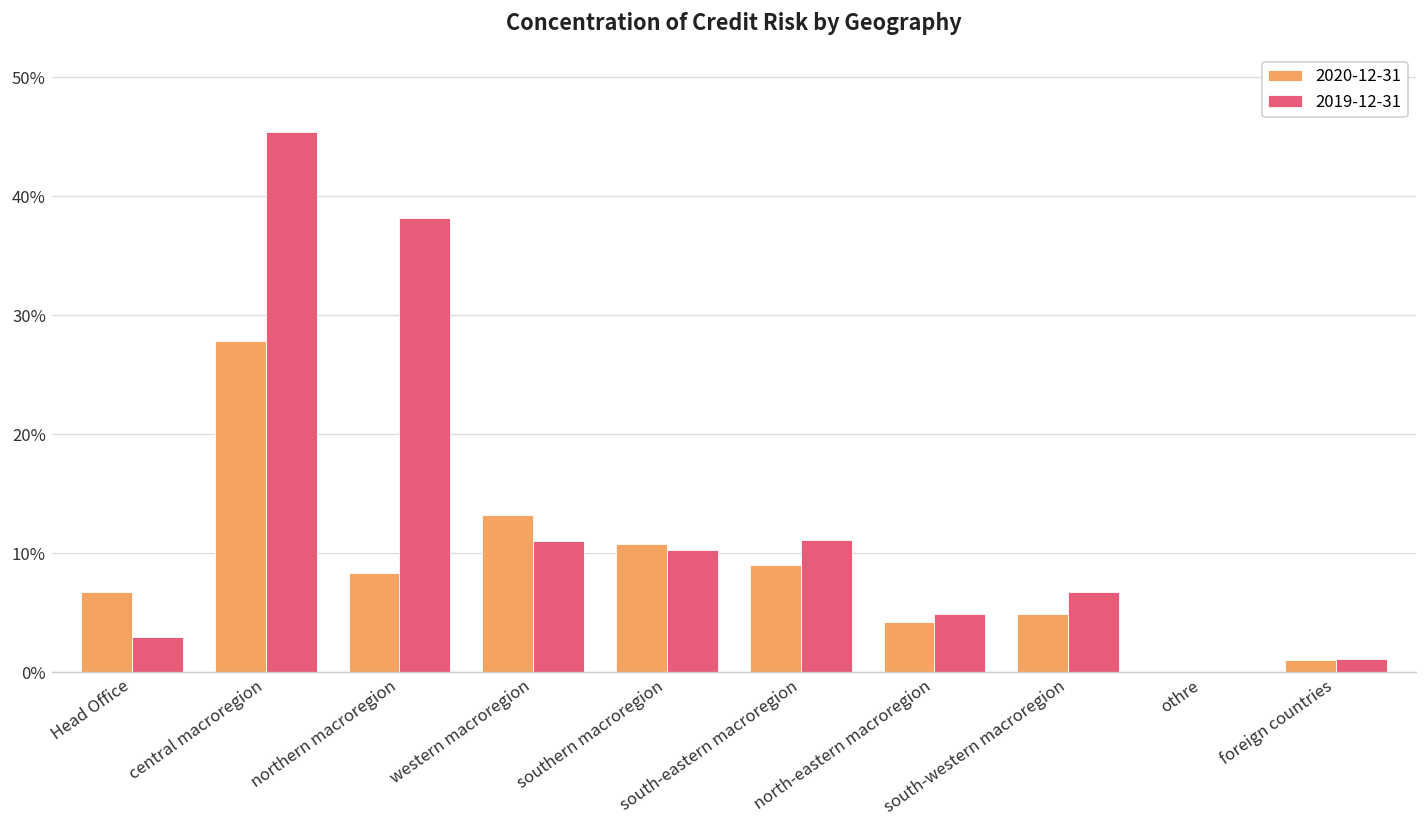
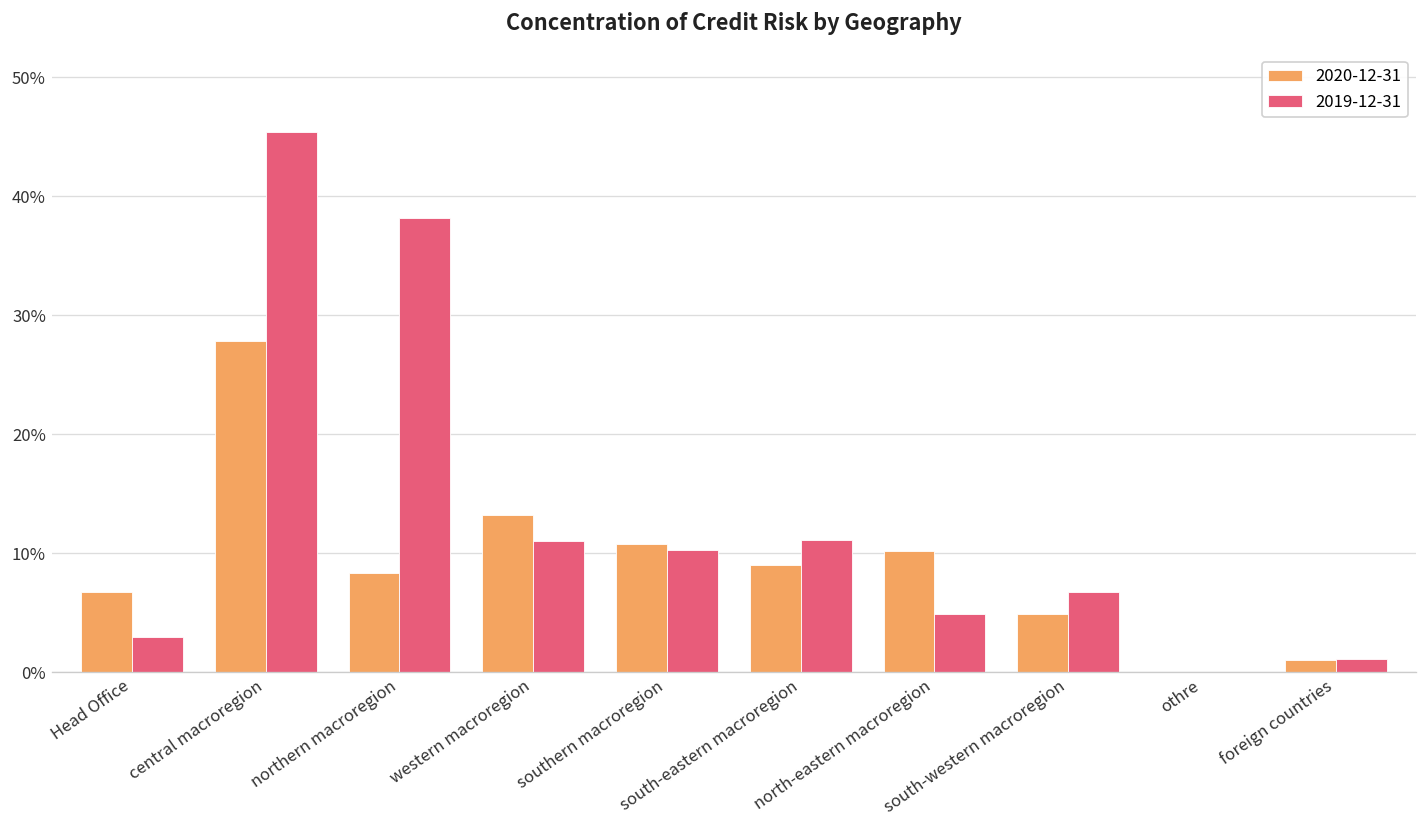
  {
    "2020-12-31": {
      "Head Office": "7%",
      "central macroregion": "28%",
      "northern macroregion": "8%",
      "western macroregion": "13%",
      "southern macroregion": "11%",
      "south-eastern macroregion": "9%",
-     "north-eastern macroregion": "4%",
+     "north-eastern macroregion": "10%",
      "south-western macroregion": "5%",
      "foreign countries": "1%"
    },
    "2019-12-31": {
      "Head Office": "3%",
      "central macroregion": "45%",
      "northern macroregion": "38%",
      "western macroregion": "11%",
      "southern macroregion": "10%",
      "south-eastern macroregion": "11%",
      "north-eastern macroregion": "5%",
      "south-western macroregion": "7%",
      "othre": "0%",
      "foreign countries": "1%"
    }
  }
